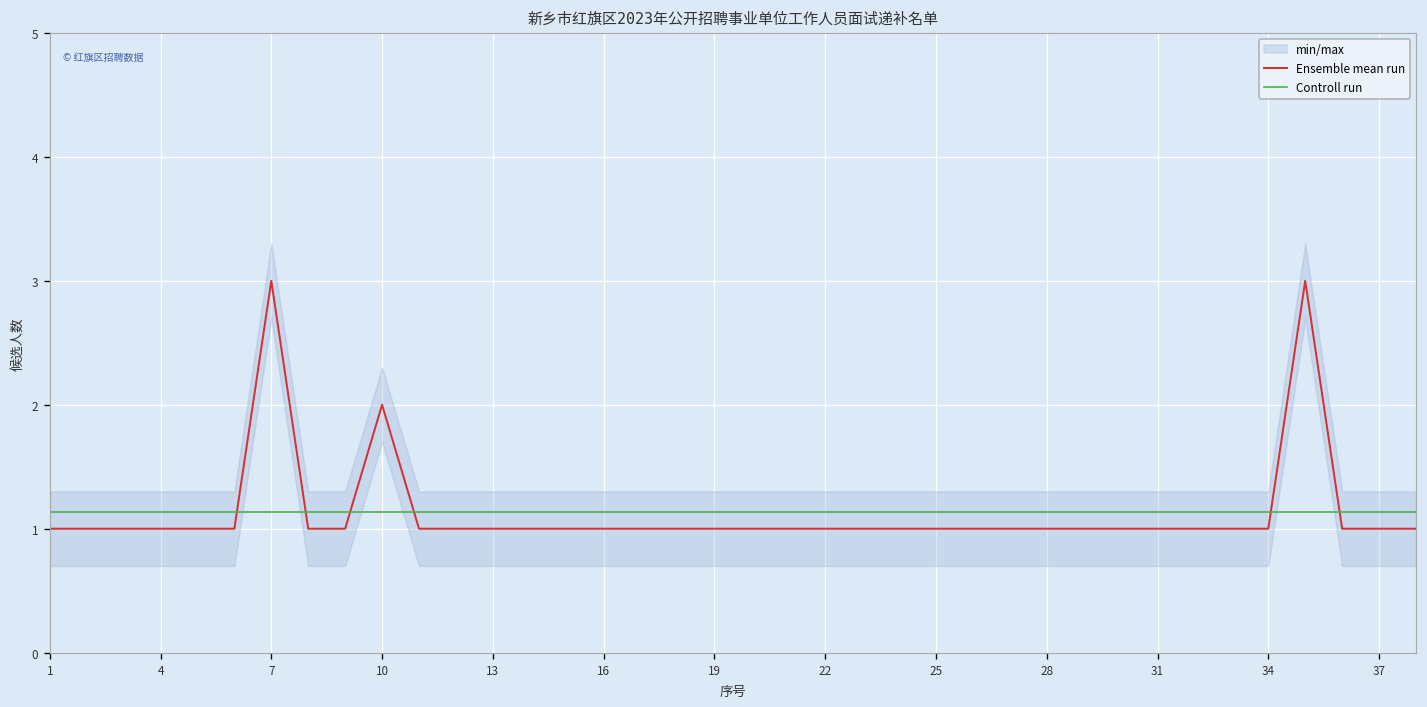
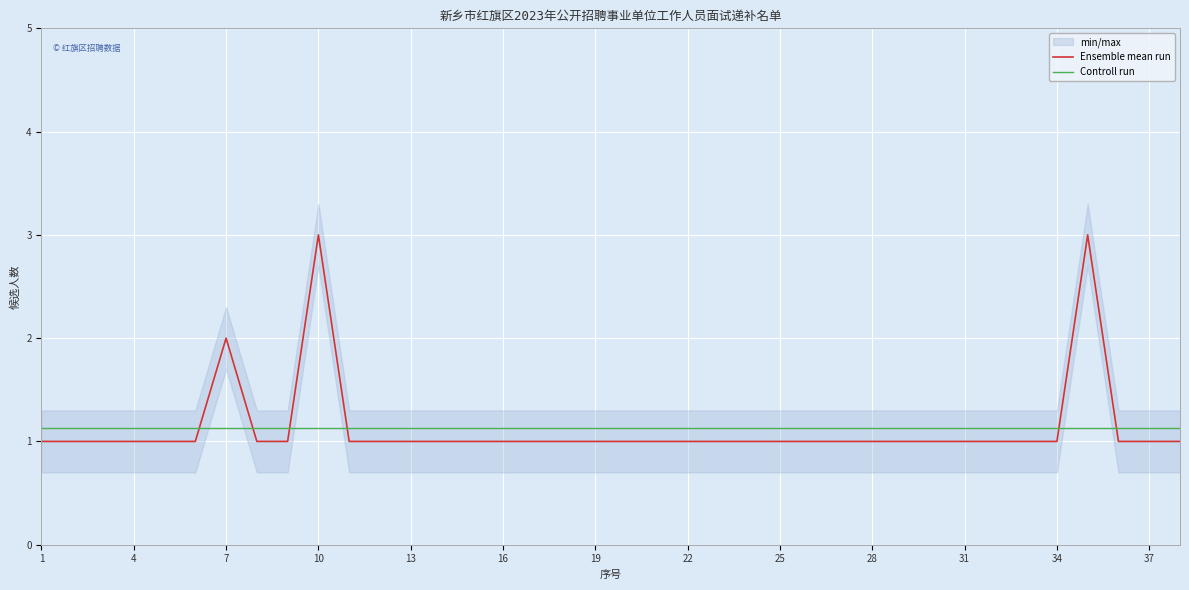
  {
    "Ensemble mean run": {
      "1": 1,
      "4": 1,
-     "7": 3,
-     "10": 2,
+     "7": 2,
+     "10": 3,
      "13": 1,
      "16": 1,
      "19": 1,
      "22": 1,
      "25": 1,
      "28": 1,
      "31": 1,
      "34": 1,
      "37": 1
    },
    "Controll run": {
      "1": 1.13,
      "4": 1.13,
      "7": 1.13,
      "10": 1.13,
      "13": 1.13,
      "16": 1.13,
      "19": 1.13,
      "22": 1.13,
      "25": 1.13,
      "28": 1.13,
      "31": 1.13,
      "34": 1.13,
      "37": 1.13
    }
  }
